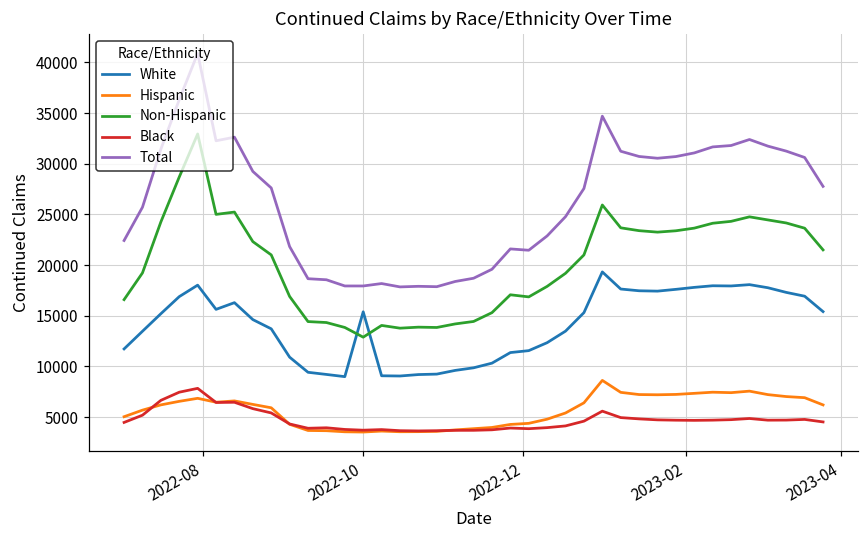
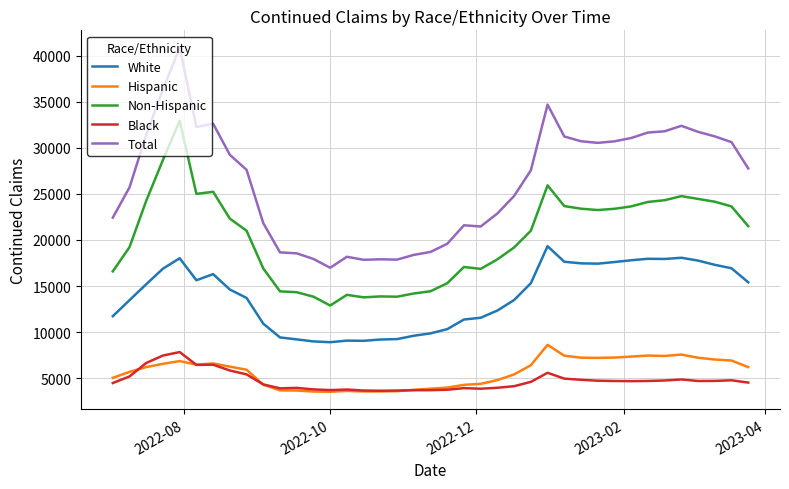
  {
    "White": {
-     "2022-10": 15000
+     "2022-10": 9000
    },
    "Non-Hispanic": {
      "2022-10": 13000
    },
    "Total": {
-     "2022-10": 18000
+     "2022-10": 17000
    }
  }
